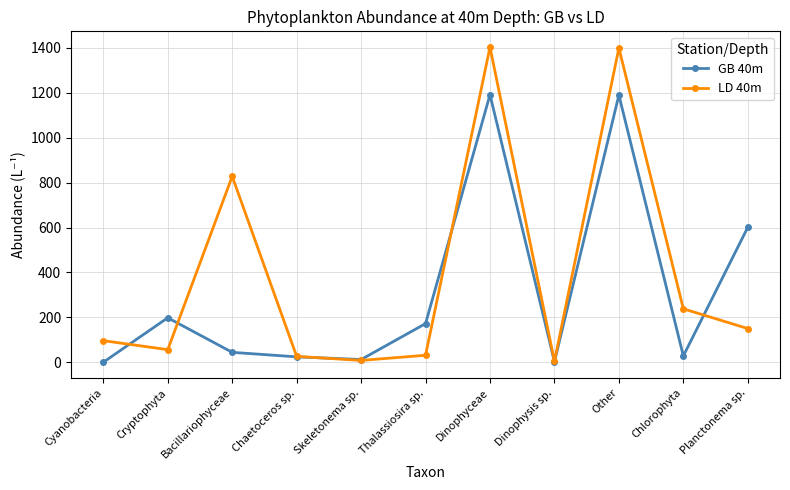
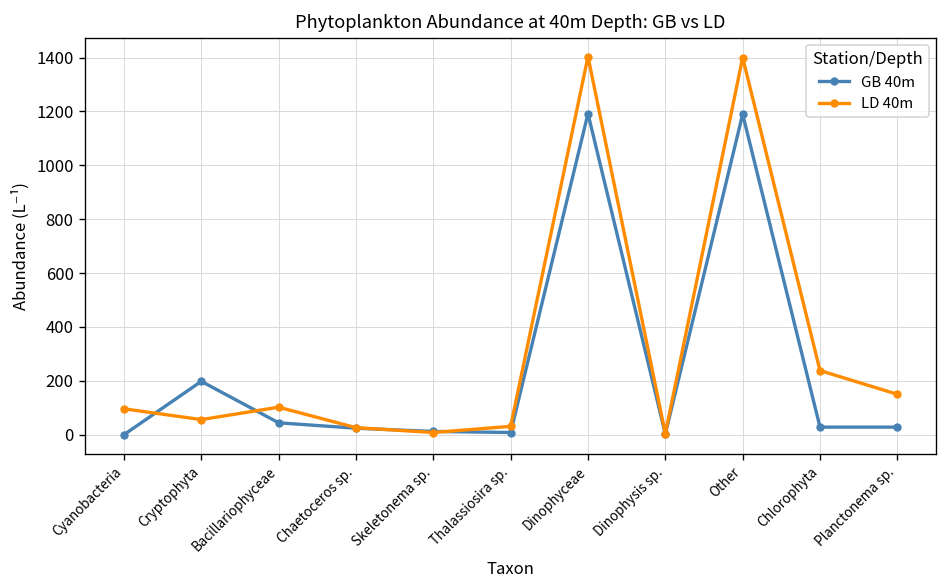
  {
    "GB 40m": {
      "Cyanobacteria": 0,
      "Cryptophyta": 200,
      "Bacillariophyceae": 40,
-     "Thalassiosira sp.": 170,
+     "Thalassiosira sp.": 10,
      "Dinophyceae": 1190,
      "Other": 1190,
      "Chlorophyta": 30,
-     "Planctonema sp.": 600
+     "Planctonema sp.": 30
    },
    "LD 40m": {
      "Cyanobacteria": 100,
      "Cryptophyta": 60,
-     "Bacillariophyceae": 830,
+     "Bacillariophyceae": 100,
      "Thalassiosira sp.": 30,
      "Dinophyceae": 1400,
      "Other": 1400,
      "Chlorophyta": 240,
      "Planctonema sp.": 150
    }
  }
